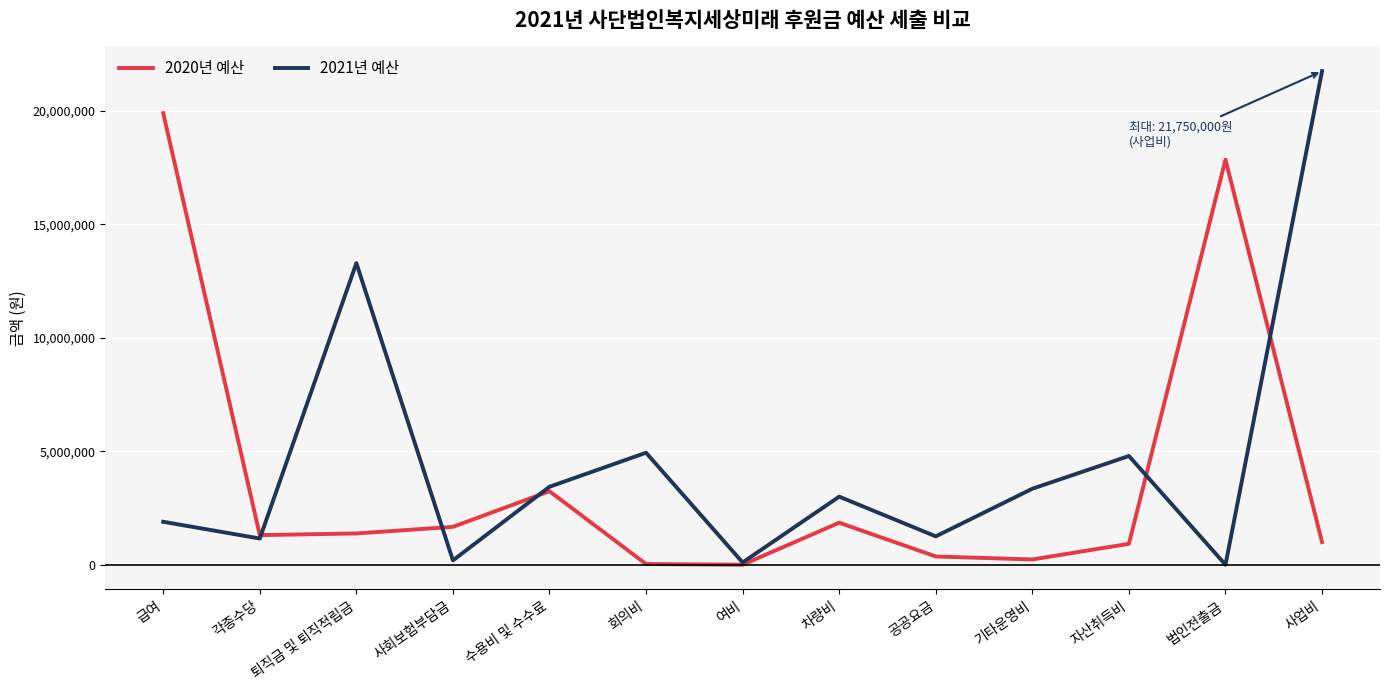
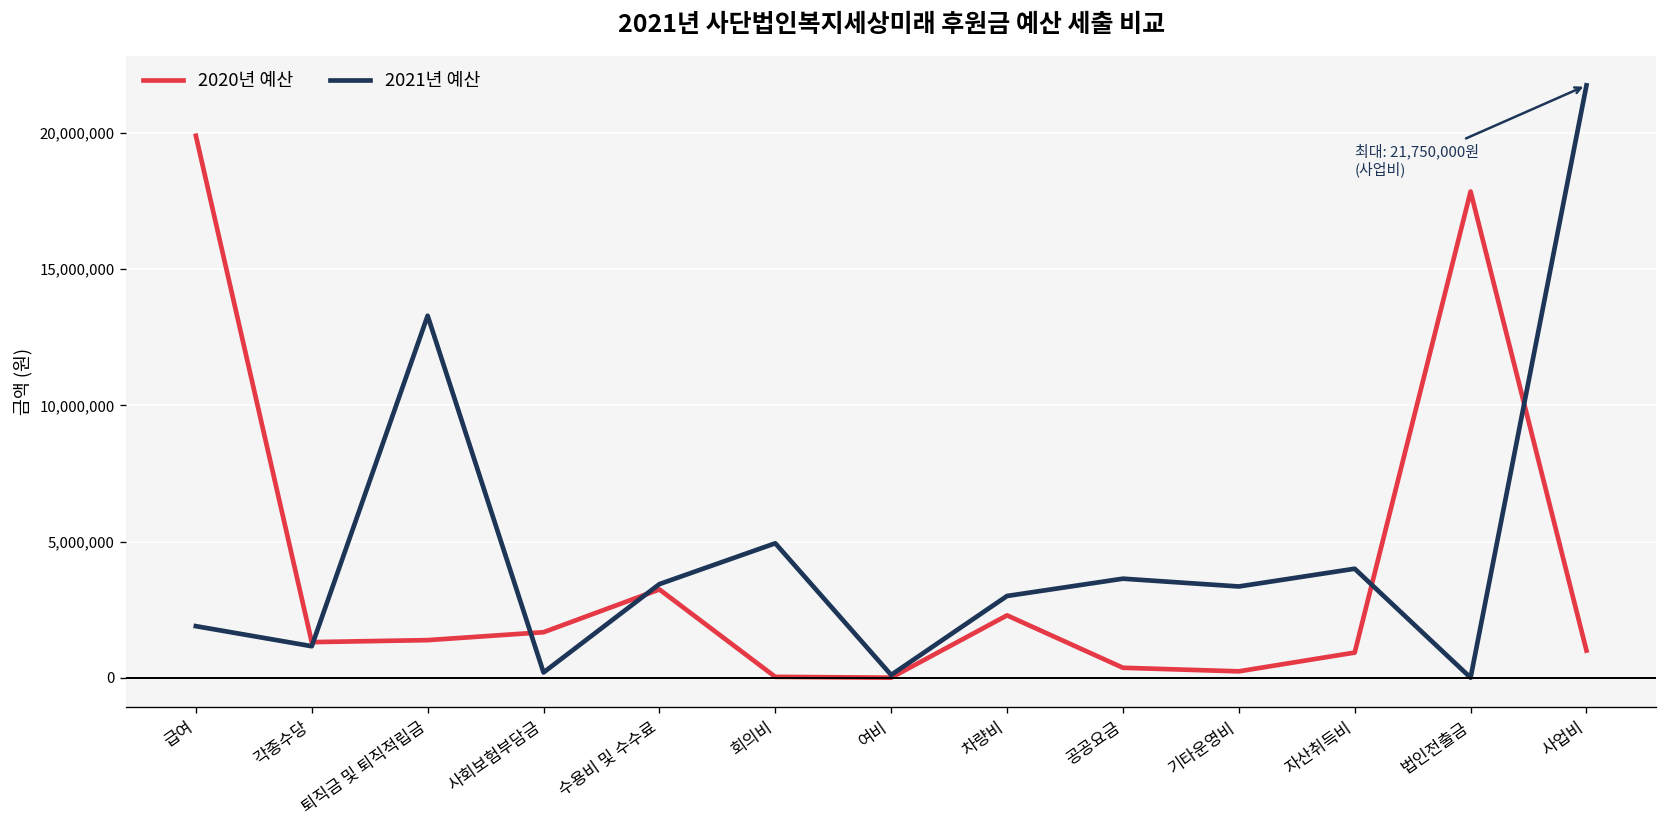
  {
    "2020년 예산": {
      "급여": "19,900,000",
      "각종수당": "1,300,000",
      "퇴직금 및 퇴직적립금": "1,400,000",
      "사회보험부담금": "1,700,000",
      "수용비 및 수수료": "3,200,000",
      "회의비": "0",
-     "차량비": "1,900,000",
+     "차량비": "2,300,000",
      "공공요금": "400,000",
      "기타운영비": "200,000",
      "자산취득비": "900,000",
      "법인전출금": "17,900,000",
      "사업비": "1,000,000"
    },
    "2021년 예산": {
      "급여": "1,900,000",
      "각종수당": "1,200,000",
      "퇴직금 및 퇴직적립금": "13,300,000",
      "사회보험부담금": "200,000",
      "수용비 및 수수료": "3,400,000",
      "회의비": "4,900,000",
      "차량비": "3,000,000",
-     "공공요금": "1,300,000",
+     "공공요금": "3,600,000",
      "기타운영비": "3,300,000",
-     "자산취득비": "4,800,000",
+     "자산취득비": "4,000,000",
      "법인전출금": "0"
    }
  }
